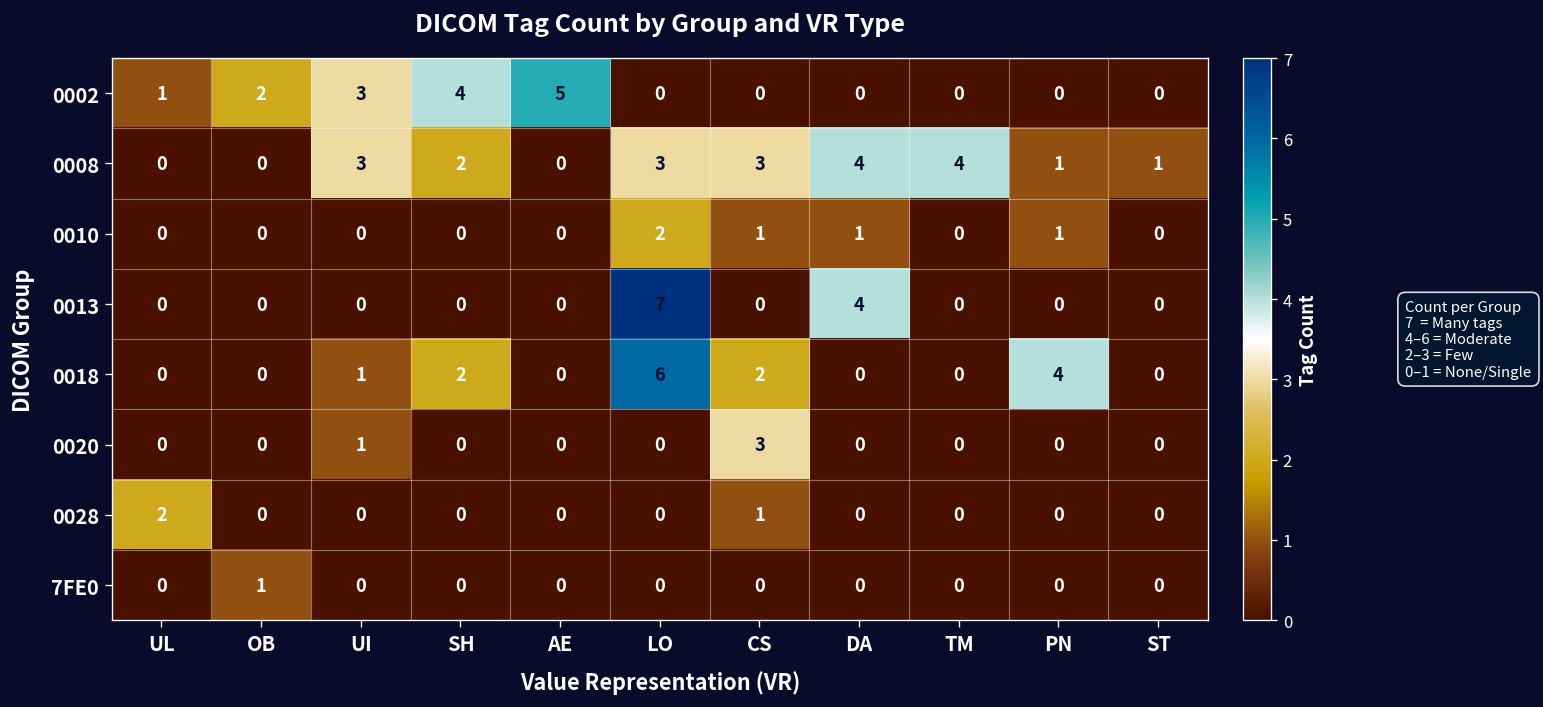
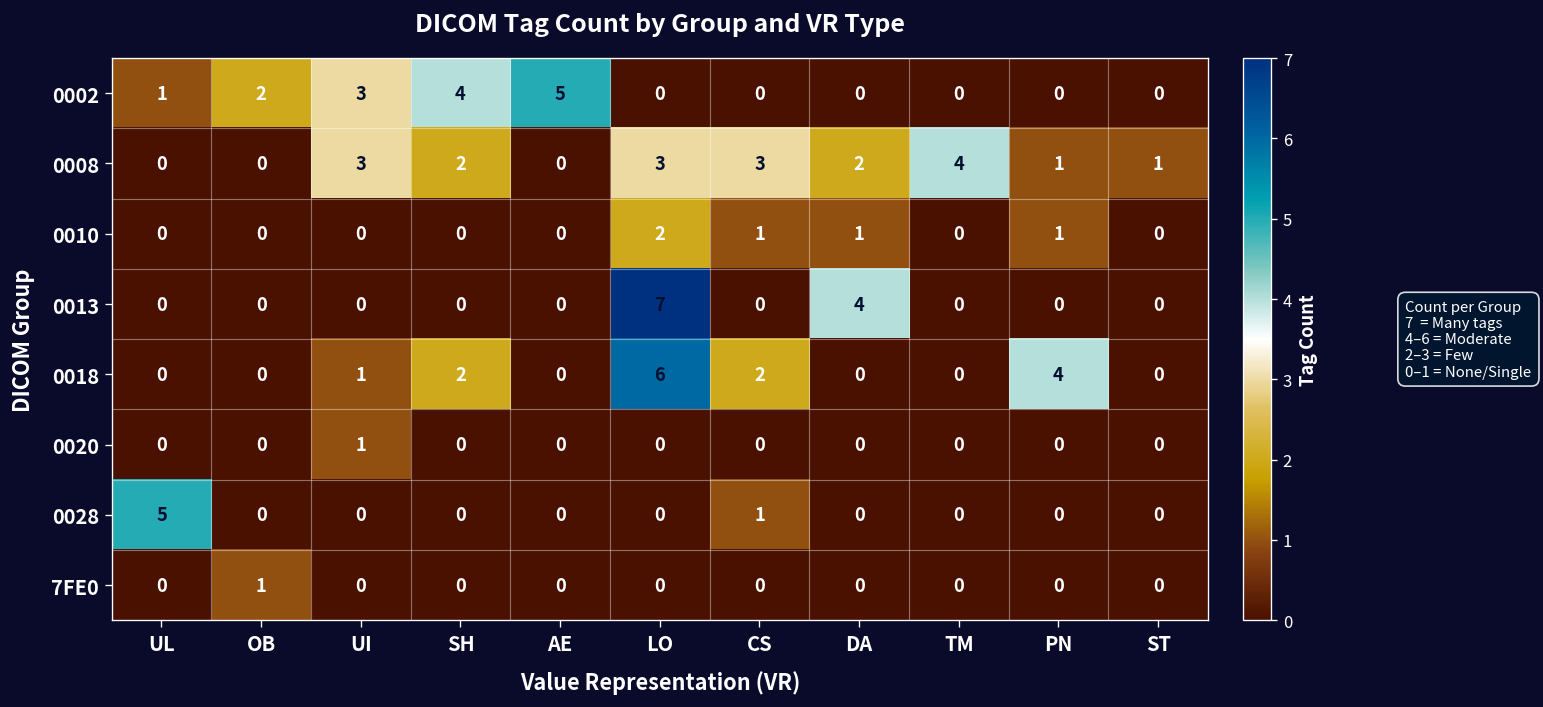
  {
    "0002": {
      "UL": 1,
      "OB": 2,
      "UI": 3,
      "SH": 4,
      "AE": 5,
      "LO": 0,
      "CS": 0,
      "DA": 0,
      "TM": 0,
      "PN": 0,
      "ST": 0
    },
    "0008": {
      "UL": 0,
      "OB": 0,
      "UI": 3,
      "SH": 2,
      "AE": 0,
      "LO": 3,
      "CS": 3,
-     "DA": 4,
+     "DA": 2,
      "TM": 4,
      "PN": 1,
      "ST": 1
    },
    "0010": {
      "UL": 0,
      "OB": 0,
      "UI": 0,
      "SH": 0,
      "AE": 0,
      "LO": 2,
      "CS": 1,
      "DA": 1,
      "TM": 0,
      "PN": 1,
      "ST": 0
    },
    "0013": {
      "UL": 0,
      "OB": 0,
      "UI": 0,
      "SH": 0,
      "AE": 0,
      "LO": 7,
      "CS": 0,
      "DA": 4,
      "TM": 0,
      "PN": 0,
      "ST": 0
    },
    "0018": {
      "UL": 0,
      "OB": 0,
      "UI": 1,
      "SH": 2,
      "AE": 0,
      "LO": 6,
      "CS": 2,
      "DA": 0,
      "TM": 0,
      "PN": 4,
      "ST": 0
    },
    "0020": {
      "UL": 0,
      "OB": 0,
      "UI": 1,
      "SH": 0,
      "AE": 0,
      "LO": 0,
-     "CS": 3,
+     "CS": 0,
      "DA": 0,
      "TM": 0,
      "PN": 0,
      "ST": 0
    },
    "0028": {
-     "UL": 2,
+     "UL": 5,
      "OB": 0,
      "UI": 0,
      "SH": 0,
      "AE": 0,
      "LO": 0,
      "CS": 1,
      "DA": 0,
      "TM": 0,
      "PN": 0,
      "ST": 0
    },
    "7FE0": {
      "UL": 0,
      "OB": 1,
      "UI": 0,
      "SH": 0,
      "AE": 0,
      "LO": 0,
      "CS": 0,
      "DA": 0,
      "TM": 0,
      "PN": 0,
      "ST": 0
    }
  }
